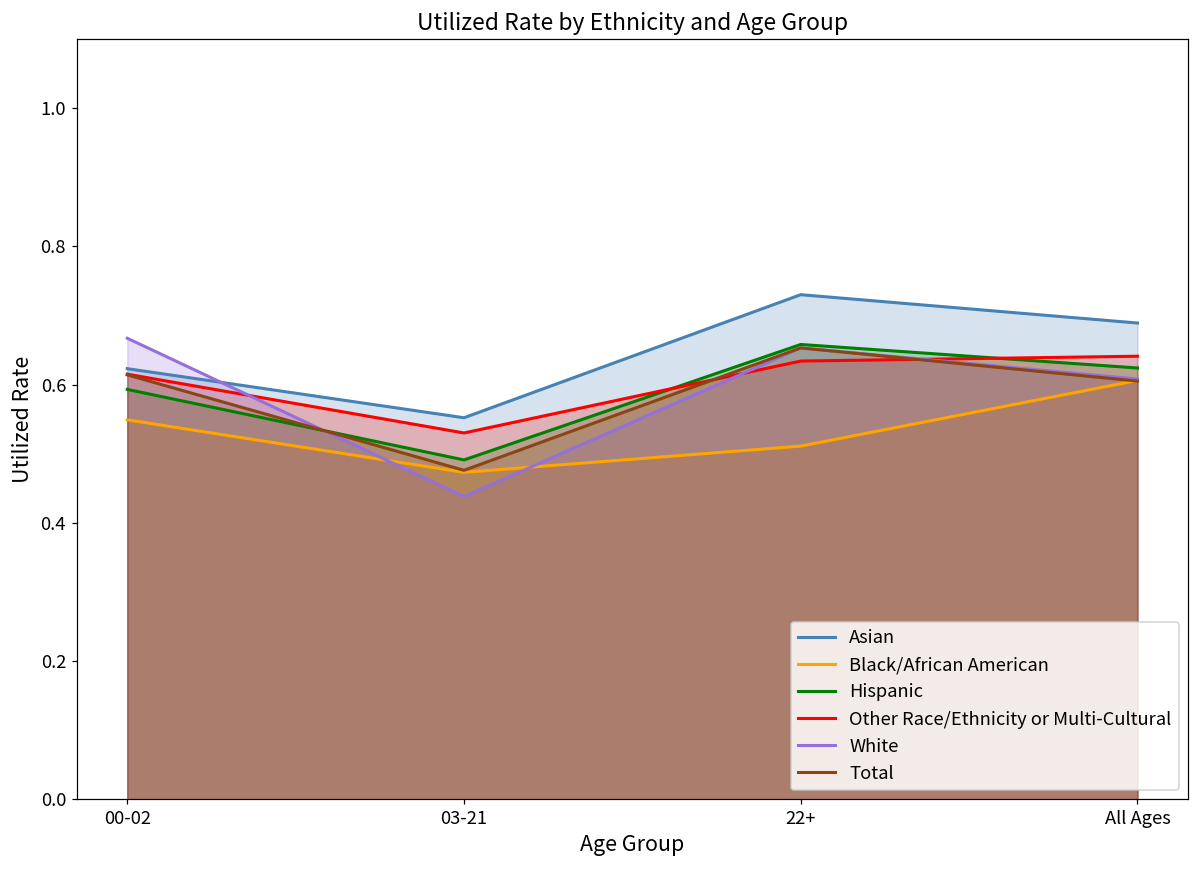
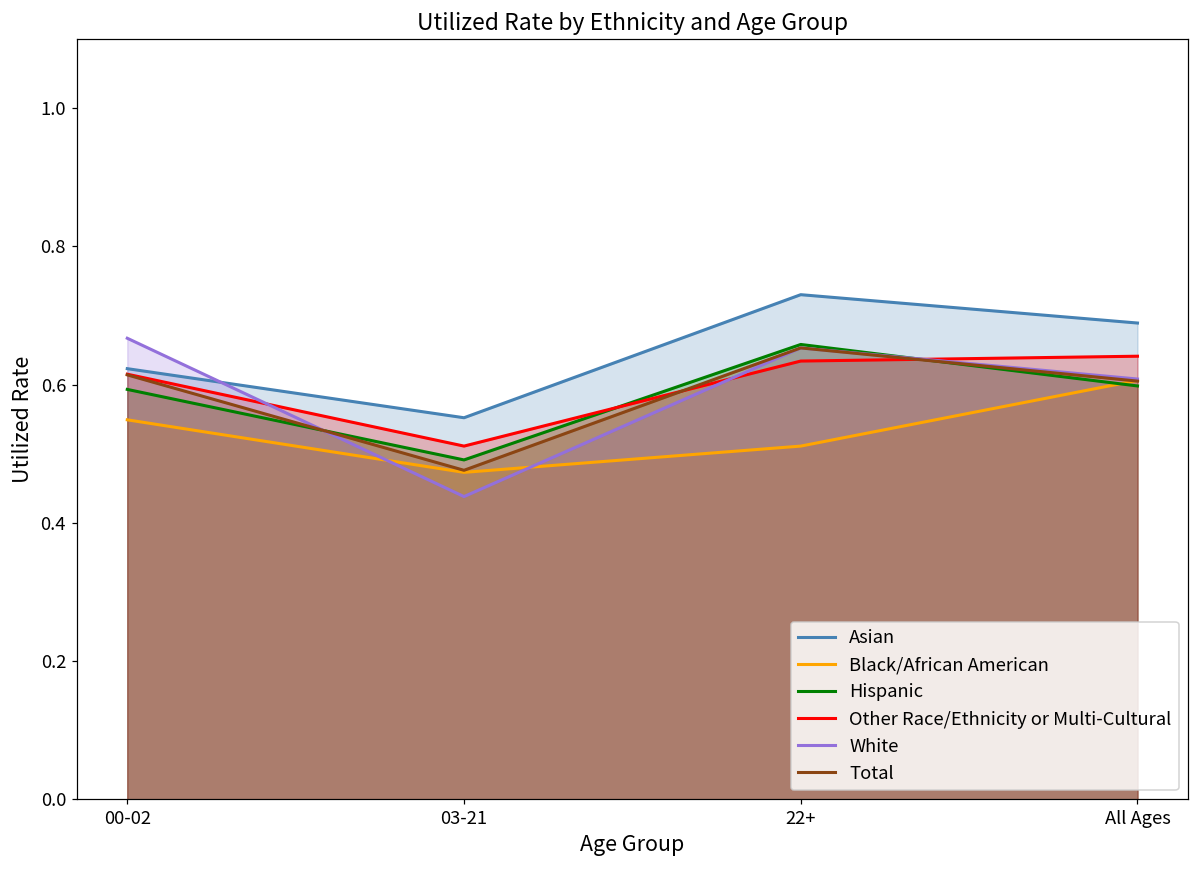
  {
    "Asian": {
      "00-02": 0.62,
      "03-21": 0.55,
      "22+": 0.73,
      "All Ages": 0.69
    },
    "Black/African American": {
      "00-02": 0.55,
      "22+": 0.51
    },
    "Hispanic": {
      "00-02": 0.59,
      "03-21": 0.49,
      "22+": 0.66,
-     "All Ages": 0.62
+     "All Ages": 0.60
    },
    "Other Race/Ethnicity or Multi-Cultural": {
-     "03-21": 0.53,
+     "03-21": 0.51,
      "22+": 0.63,
      "All Ages": 0.64
    },
    "White": {
      "00-02": 0.67,
      "03-21": 0.44
    }
  }
